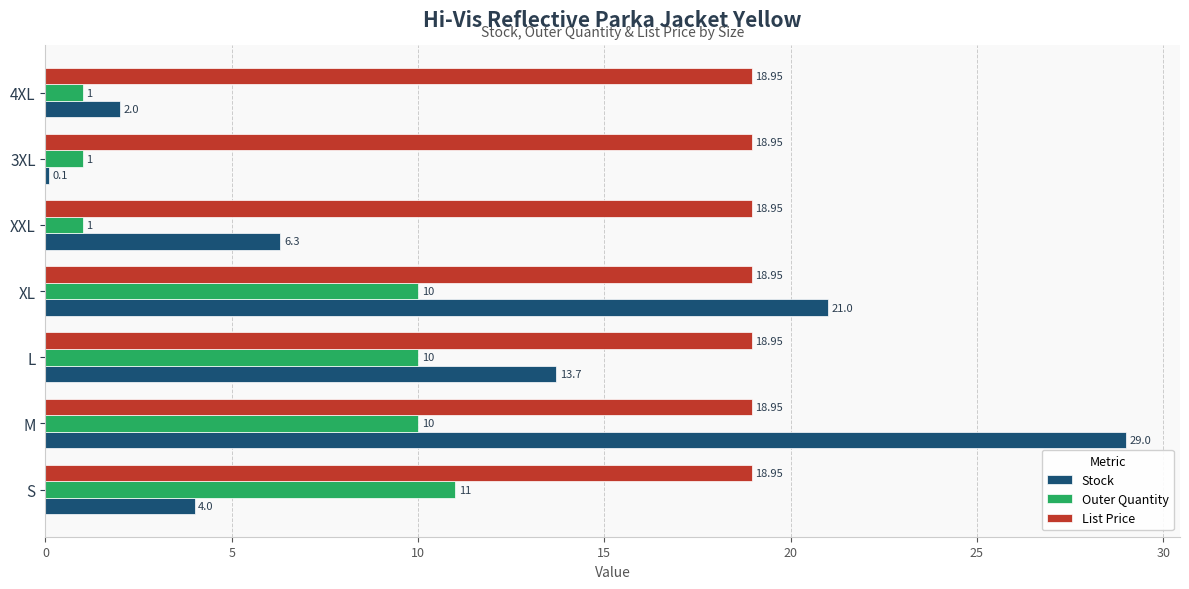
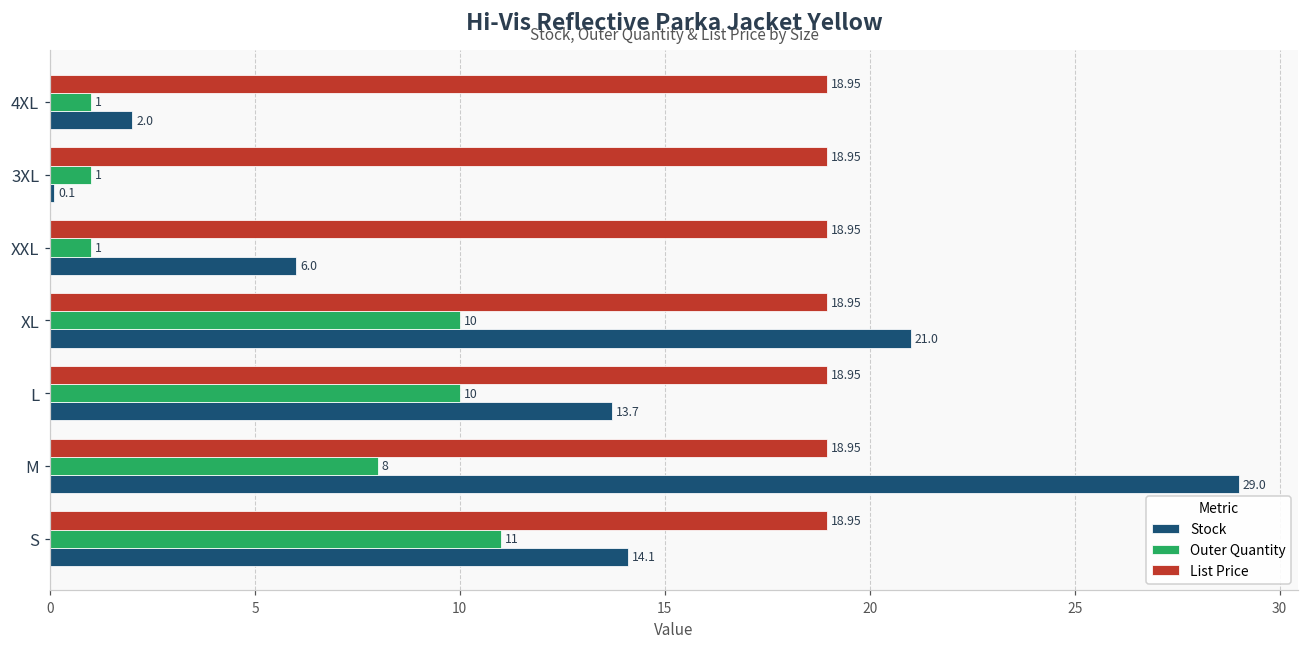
  {
    "Stock": {
      "4XL": 2.0,
      "3XL": 0.1,
-     "XXL": 6.3,
+     "XXL": 6.0,
      "XL": 21.0,
      "L": 13.7,
      "M": 29.0,
-     "S": 4.0
+     "S": 14.1
    },
    "Outer Quantity": {
      "4XL": 1,
      "3XL": 1,
      "XXL": 1,
      "XL": 10,
      "L": 10,
-     "M": 10,
+     "M": 8,
      "S": 11
    },
    "List Price": {
      "4XL": 18.95,
      "3XL": 18.95,
      "XXL": 18.95,
      "XL": 18.95,
      "L": 18.95,
      "M": 18.95,
      "S": 18.95
    }
  }
